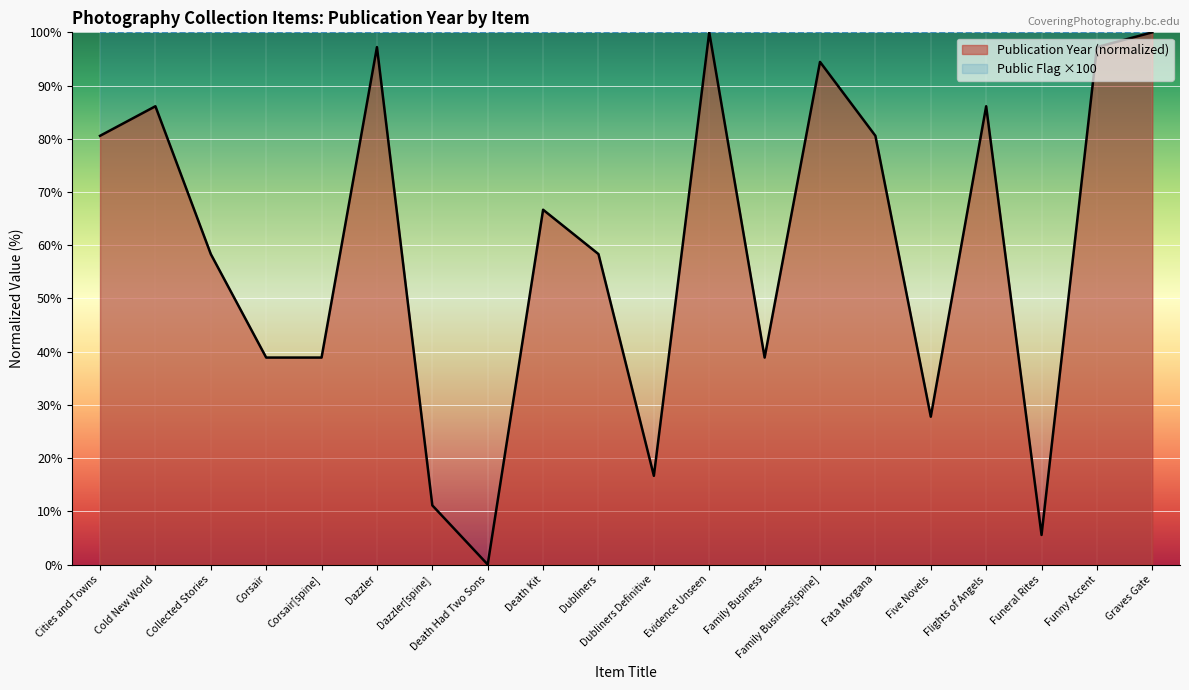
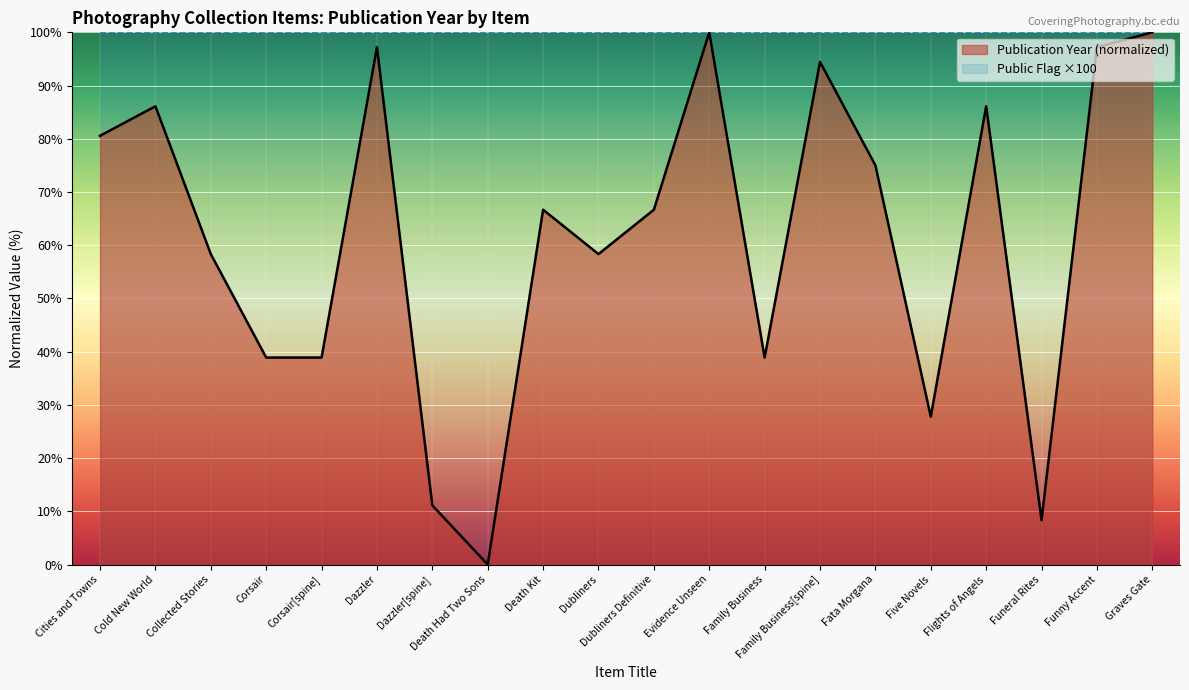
  {
    "Publication Year (normalized)": {
      "Cities and Towns": "81%",
      "Cold New World": "86%",
      "Collected Stories": "58%",
      "Corsair": "39%",
      "Corsair[spine]": "39%",
      "Dazzler": "97%",
      "Dazzler[spine]": "11%",
      "Death Had Two Sons": "0%",
      "Death Kit": "67%",
      "Dubliners": "58%",
-     "Dubliners Definitive": "17%",
+     "Dubliners Definitive": "67%",
      "Family Business": "39%",
      "Family Business[spine]": "94%",
-     "Fata Morgana": "81%",
+     "Fata Morgana": "75%",
      "Five Novels": "28%",
      "Flights of Angels": "86%",
-     "Funeral Rites": "6%"
+     "Funeral Rites": "8%"
    },
    "Public Flag ×100": {
      "Cities and Towns": "100%",
      "Cold New World": "100%",
      "Collected Stories": "100%",
      "Corsair": "100%",
      "Corsair[spine]": "100%",
      "Dazzler": "100%",
      "Dazzler[spine]": "100%",
      "Death Had Two Sons": "100%",
      "Death Kit": "100%",
      "Dubliners": "100%",
      "Dubliners Definitive": "100%",
      "Family Business": "100%",
      "Family Business[spine]": "100%",
      "Fata Morgana": "100%",
      "Five Novels": "100%",
      "Flights of Angels": "100%",
      "Funeral Rites": "100%",
      "Funny Accent": "100%"
    }
  }
